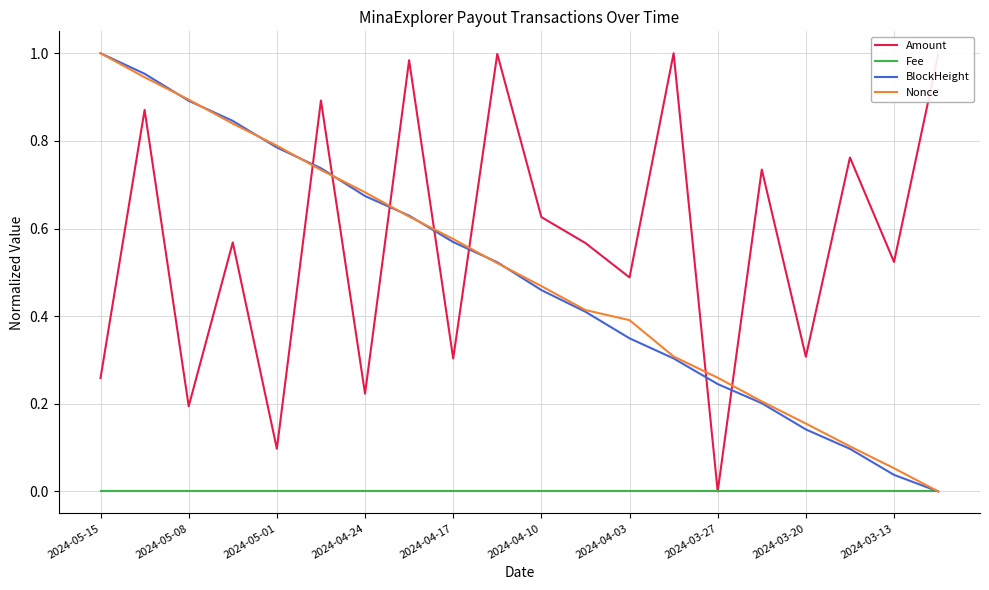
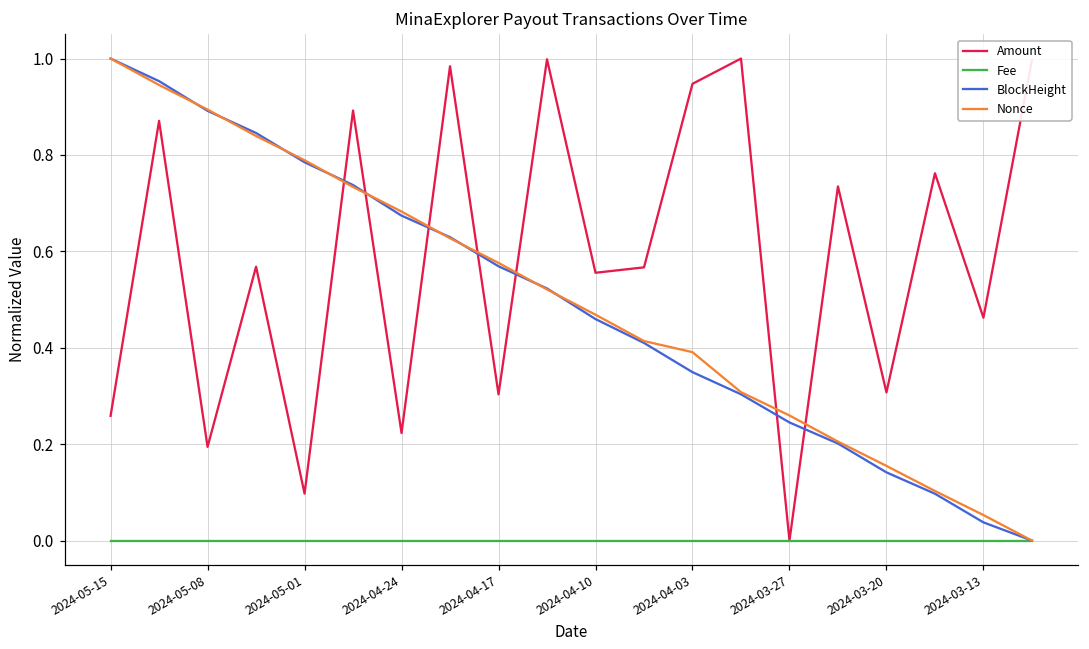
  {
    "Amount": {
      "2024-05-15": 0.26,
      "2024-05-08": 0.19,
      "2024-05-01": 0.10,
      "2024-04-24": 0.22,
      "2024-04-17": 0.30,
-     "2024-04-10": 0.63,
-     "2024-04-03": 0.49,
+     "2024-04-10": 0.56,
+     "2024-04-03": 0.95,
      "2024-03-20": 0.31,
-     "2024-03-13": 0.52
+     "2024-03-13": 0.46
    },
    "Fee": {
      "2024-05-15": 0.00,
      "2024-05-08": 0.00,
      "2024-05-01": 0.00,
      "2024-04-24": 0.00,
      "2024-04-17": 0.00,
      "2024-04-10": 0.00,
      "2024-04-03": 0.00,
      "2024-03-20": 0.00,
      "2024-03-13": 0.00
    },
    "BlockHeight": {
      "2024-04-24": 0.67,
      "2024-04-17": 0.57,
      "2024-04-10": 0.46,
      "2024-04-03": 0.35,
      "2024-03-27": 0.25,
      "2024-03-20": 0.14,
      "2024-03-13": 0.04
    },
    "Nonce": {
      "2024-04-24": 0.68,
      "2024-04-17": 0.58,
      "2024-04-10": 0.47,
      "2024-04-03": 0.39,
      "2024-03-27": 0.26,
      "2024-03-20": 0.15,
      "2024-03-13": 0.05
    }
  }
